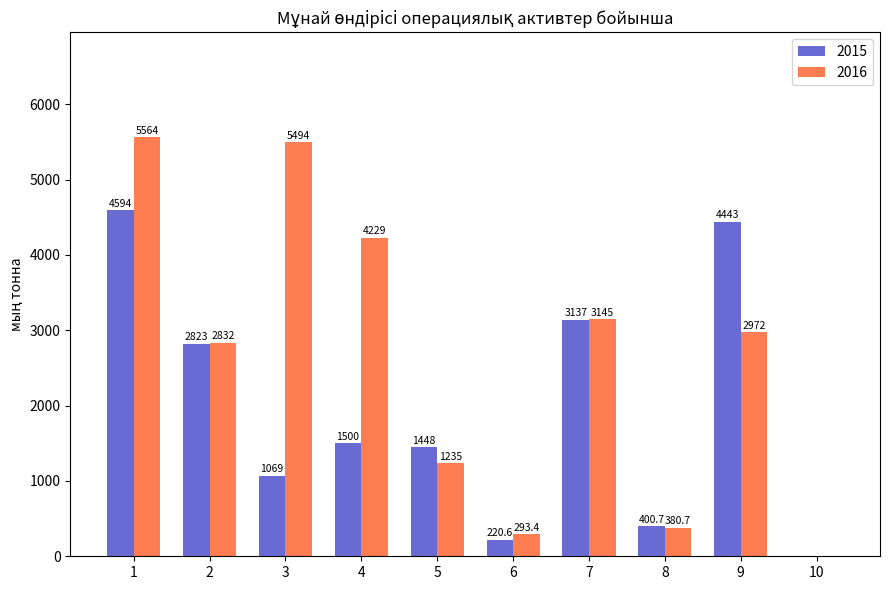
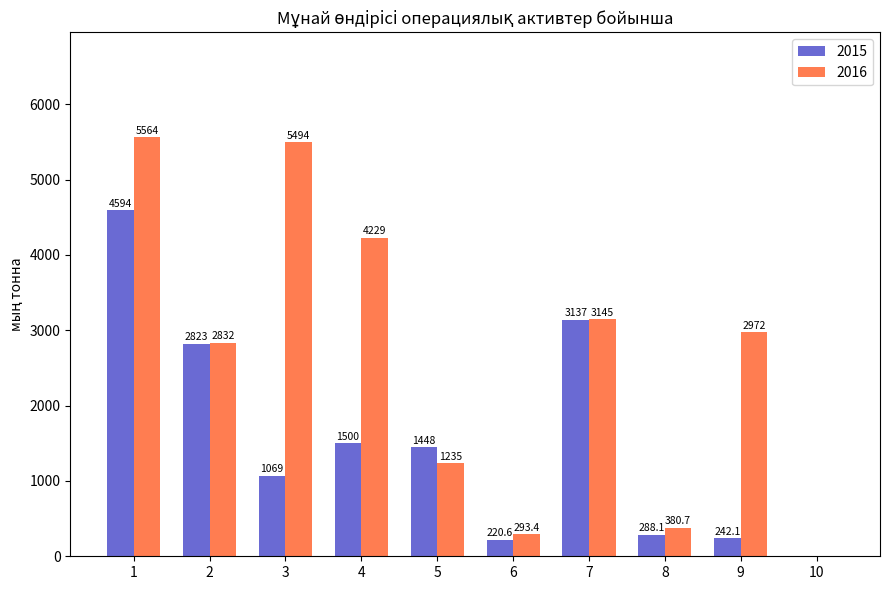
  {
    "2015": {
      "1": 4594,
      "2": 2823,
      "3": 1069,
      "4": 1500,
      "5": 1448,
      "6": 220.6,
      "7": 3137,
-     "8": 400.7,
-     "9": 4443
+     "8": 288.1,
+     "9": 242.1
    },
    "2016": {
      "1": 5564,
      "2": 2832,
      "3": 5494,
      "4": 4229,
      "5": 1235,
      "6": 293.4,
      "7": 3145,
      "8": 380.7,
      "9": 2972
    }
  }
